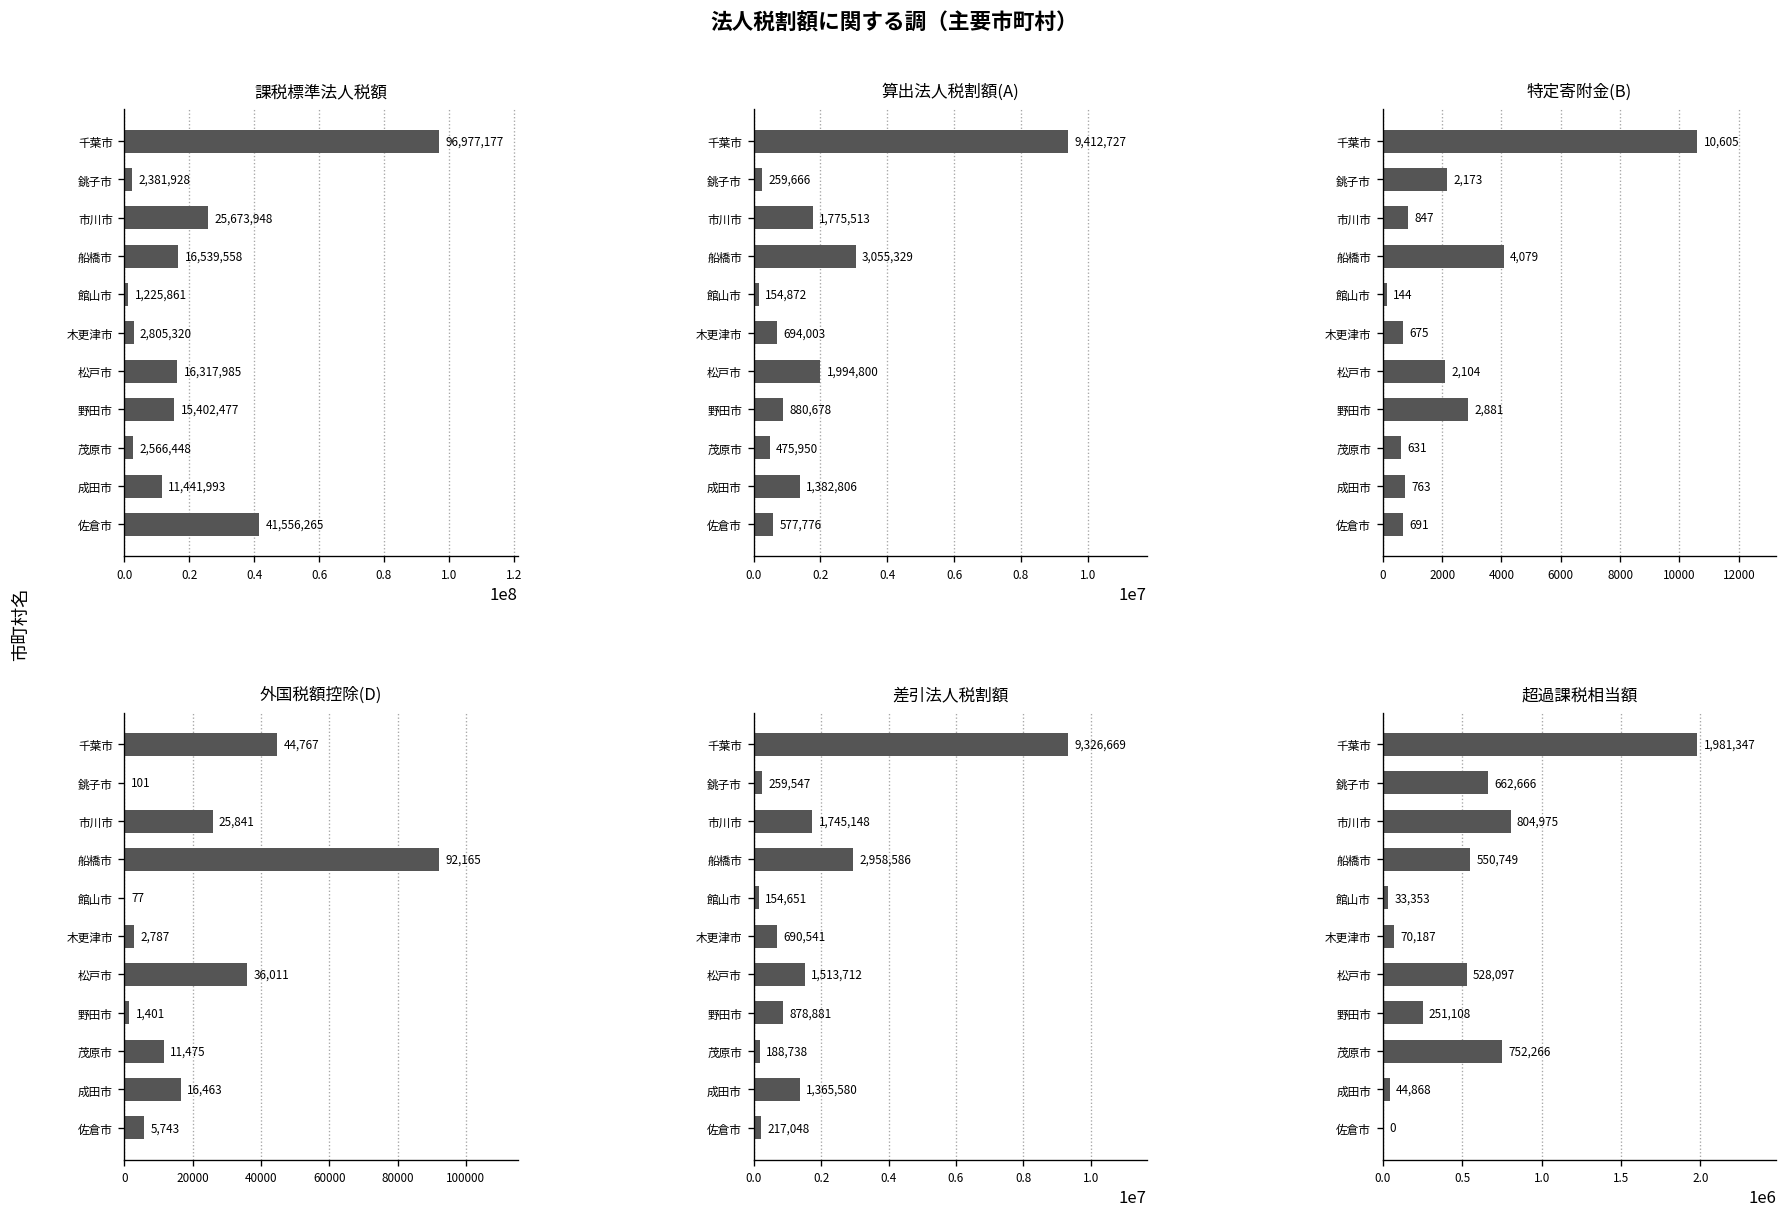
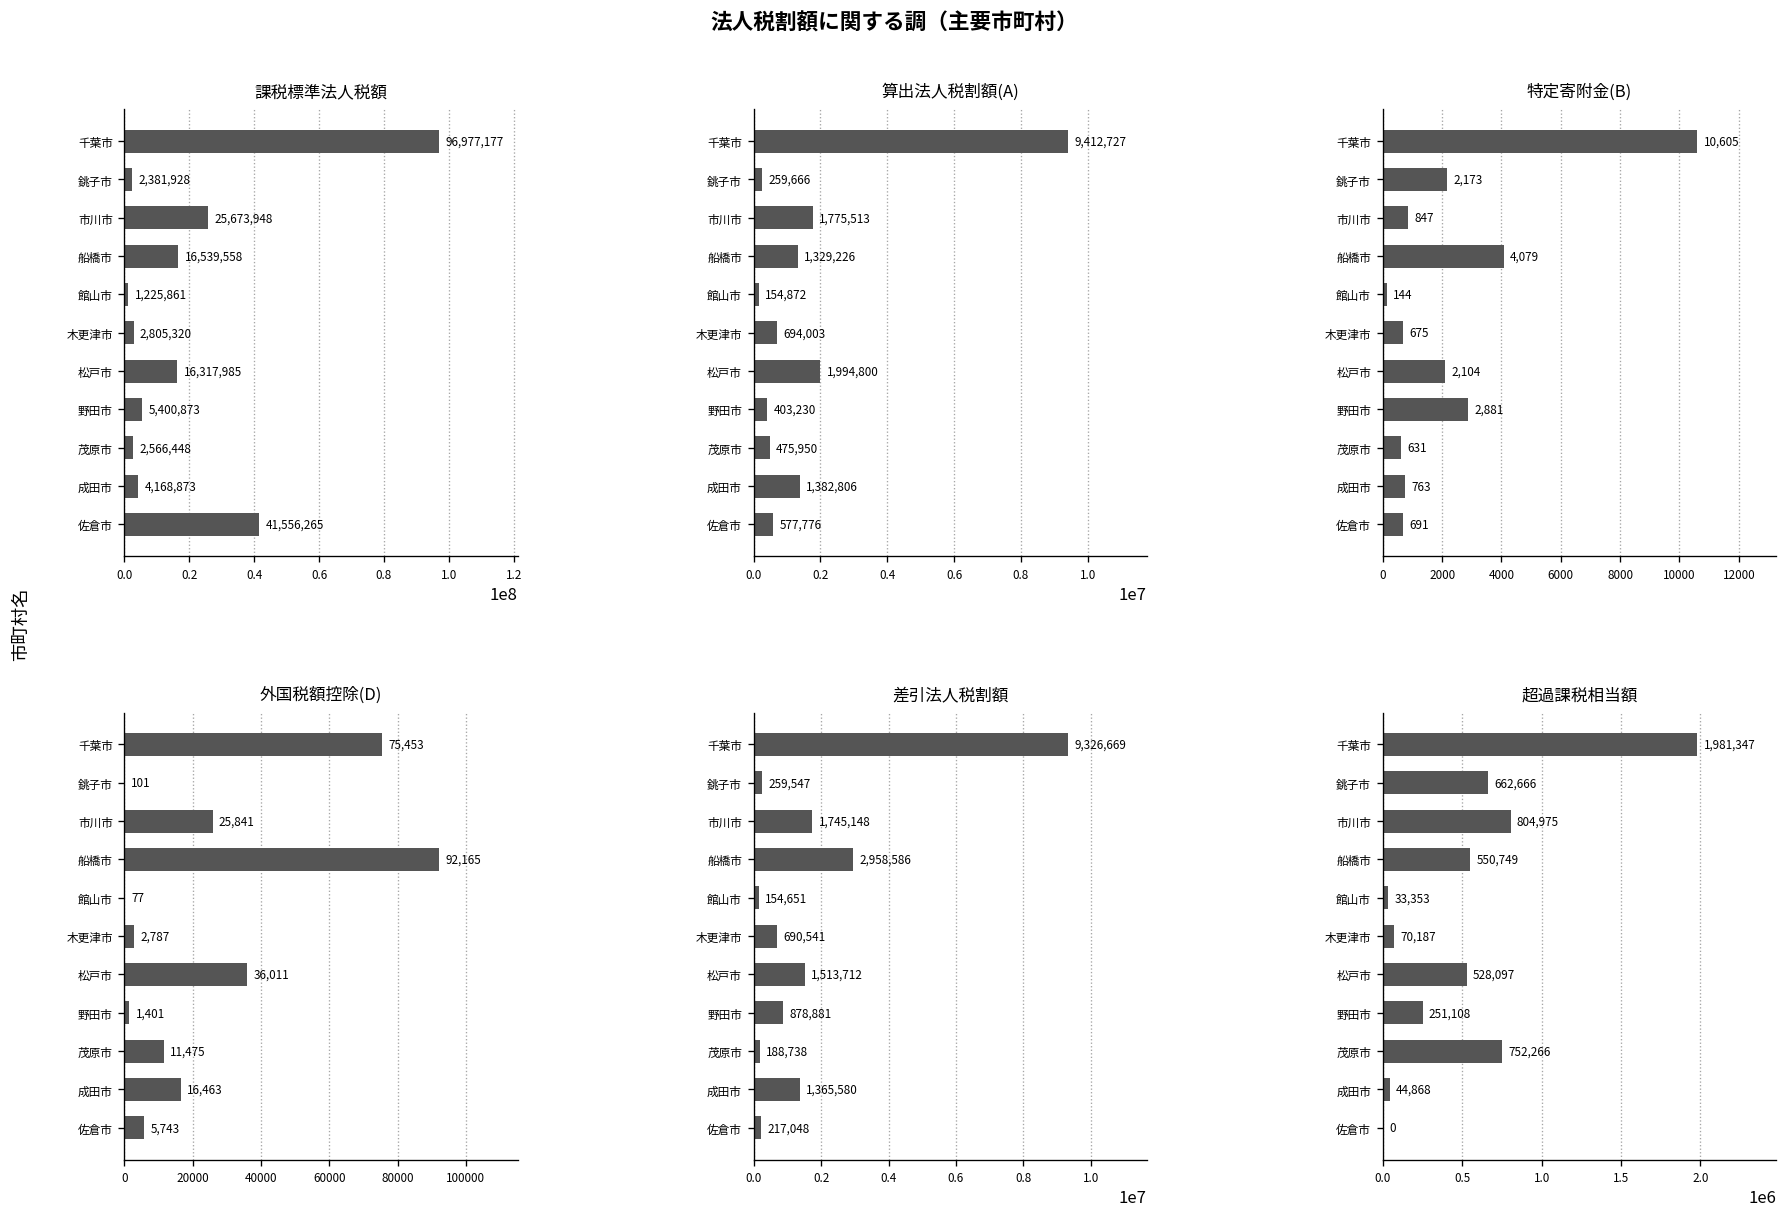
  {
    "課税標準法人税額": {
      "千葉市": "96,977,177",
      "銚子市": "2,381,928",
      "市川市": "25,673,948",
      "船橋市": "16,539,558",
      "館山市": "1,225,861",
      "木更津市": "2,805,320",
      "松戸市": "16,317,985",
-     "野田市": "15,402,477",
+     "野田市": "5,400,873",
      "茂原市": "2,566,448",
-     "成田市": "11,441,993",
+     "成田市": "4,168,873",
      "佐倉市": "41,556,265"
    },
    "算出法人税割額(A)": {
      "千葉市": "9,412,727",
      "銚子市": "259,666",
      "市川市": "1,775,513",
-     "船橋市": "3,055,329",
+     "船橋市": "1,329,226",
      "館山市": "154,872",
      "木更津市": "694,003",
      "松戸市": "1,994,800",
-     "野田市": "880,678",
+     "野田市": "403,230",
      "茂原市": "475,950",
      "成田市": "1,382,806",
      "佐倉市": "577,776"
    },
    "特定寄附金(B)": {
      "千葉市": "10,605",
      "銚子市": "2,173",
      "市川市": "847",
      "船橋市": "4,079",
      "館山市": "144",
      "木更津市": "675",
      "松戸市": "2,104",
      "野田市": "2,881",
      "茂原市": "631",
      "成田市": "763",
      "佐倉市": "691"
    },
    "外国税額控除(D)": {
-     "千葉市": "44,767",
+     "千葉市": "75,453",
      "銚子市": "101",
      "市川市": "25,841",
      "船橋市": "92,165",
      "館山市": "77",
      "木更津市": "2,787",
      "松戸市": "36,011",
      "野田市": "1,401",
      "茂原市": "11,475",
      "成田市": "16,463",
      "佐倉市": "5,743"
    },
    "差引法人税割額": {
      "千葉市": "9,326,669",
      "銚子市": "259,547",
      "市川市": "1,745,148",
      "船橋市": "2,958,586",
      "館山市": "154,651",
      "木更津市": "690,541",
      "松戸市": "1,513,712",
      "野田市": "878,881",
      "茂原市": "188,738",
      "成田市": "1,365,580",
      "佐倉市": "217,048"
    },
    "超過課税相当額": {
      "千葉市": "1,981,347",
      "銚子市": "662,666",
      "市川市": "804,975",
      "船橋市": "550,749",
      "館山市": "33,353",
      "木更津市": "70,187",
      "松戸市": "528,097",
      "野田市": "251,108",
      "茂原市": "752,266",
      "成田市": "44,868",
      "佐倉市": "0"
    }
  }
